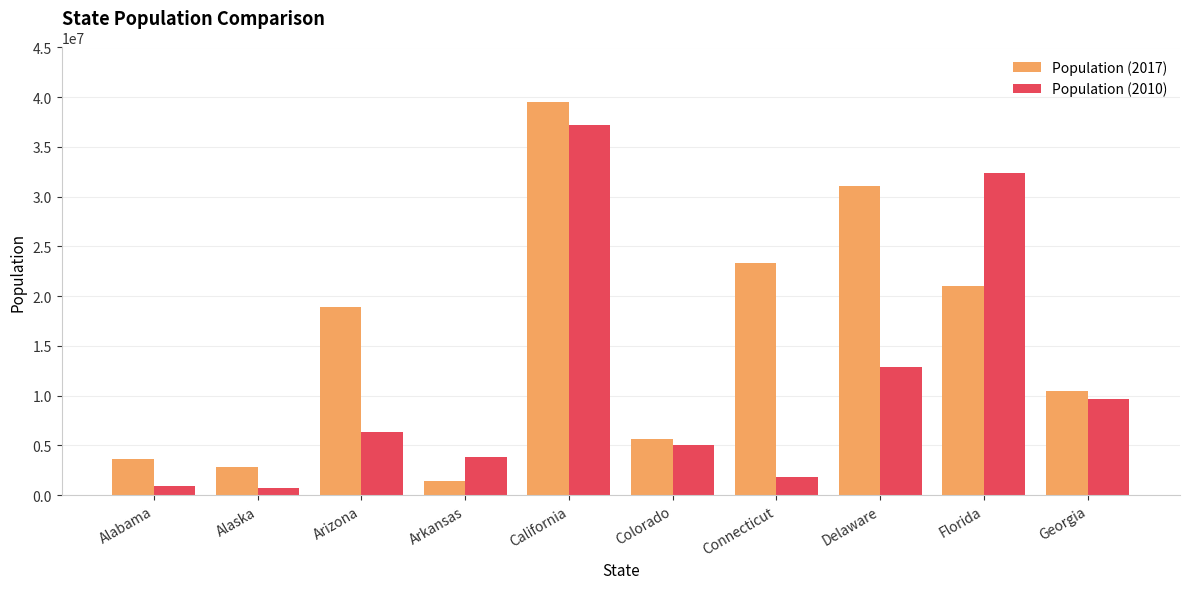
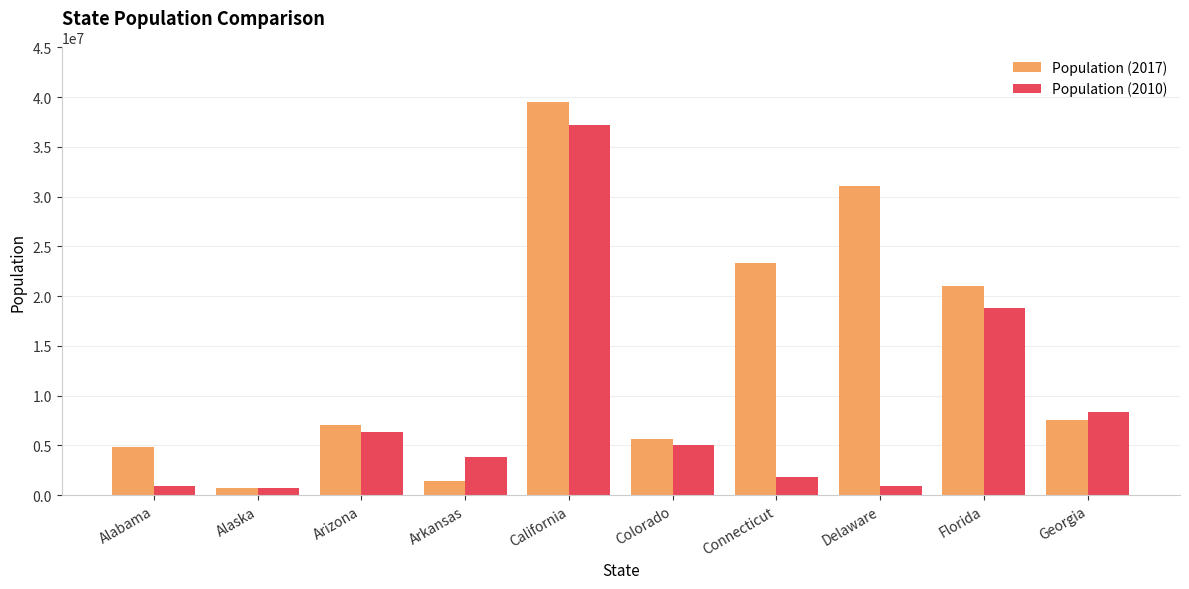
  {
    "Population (2017)": {
-     "Alabama": 4000000,
-     "Alaska": 3000000,
-     "Arizona": 19000000,
+     "Alabama": 5000000,
+     "Alaska": 1000000,
+     "Arizona": 7000000,
      "Arkansas": 1000000,
      "California": 40000000,
      "Colorado": 6000000,
      "Connecticut": 23000000,
      "Delaware": 31000000,
      "Florida": 21000000,
-     "Georgia": 10000000
+     "Georgia": 8000000
    },
    "Population (2010)": {
      "Alabama": 1000000,
      "Alaska": 1000000,
      "Arizona": 6000000,
      "Arkansas": 4000000,
      "California": 37000000,
      "Colorado": 5000000,
      "Connecticut": 2000000,
-     "Delaware": 13000000,
-     "Florida": 32000000,
-     "Georgia": 10000000
+     "Delaware": 1000000,
+     "Florida": 19000000,
+     "Georgia": 8000000
    }
  }
